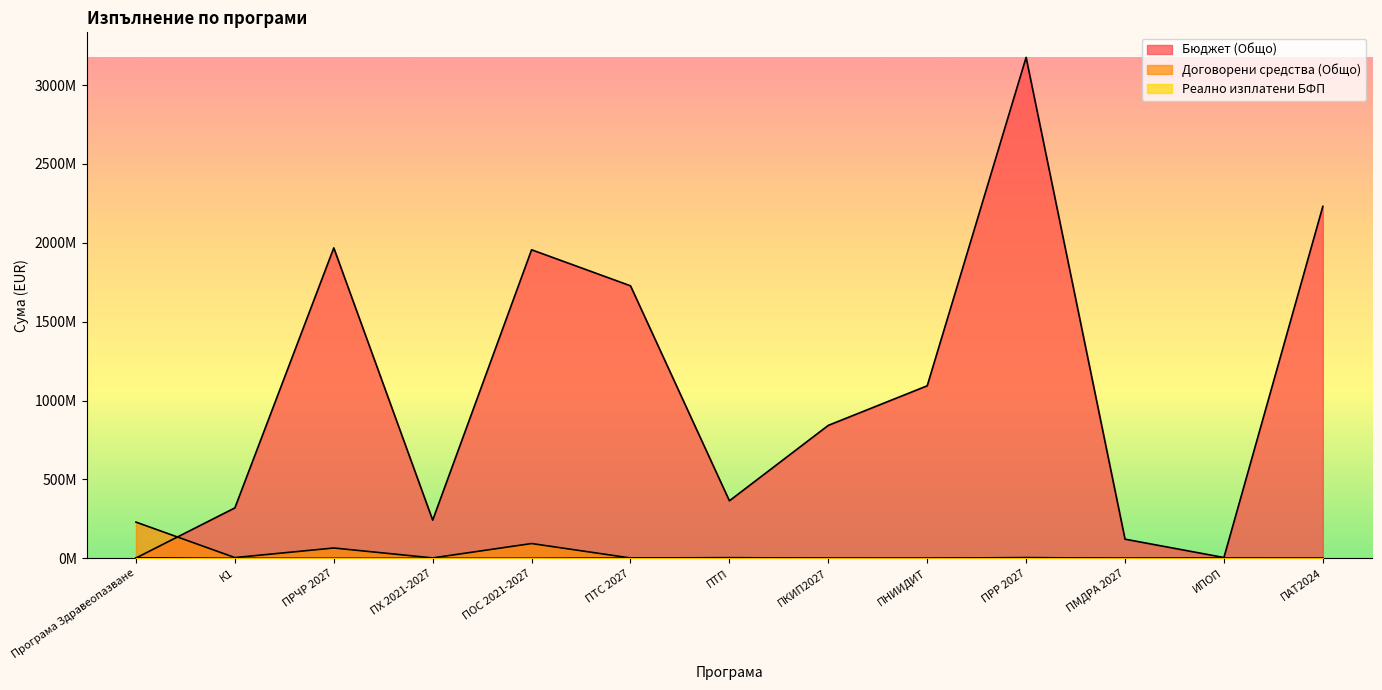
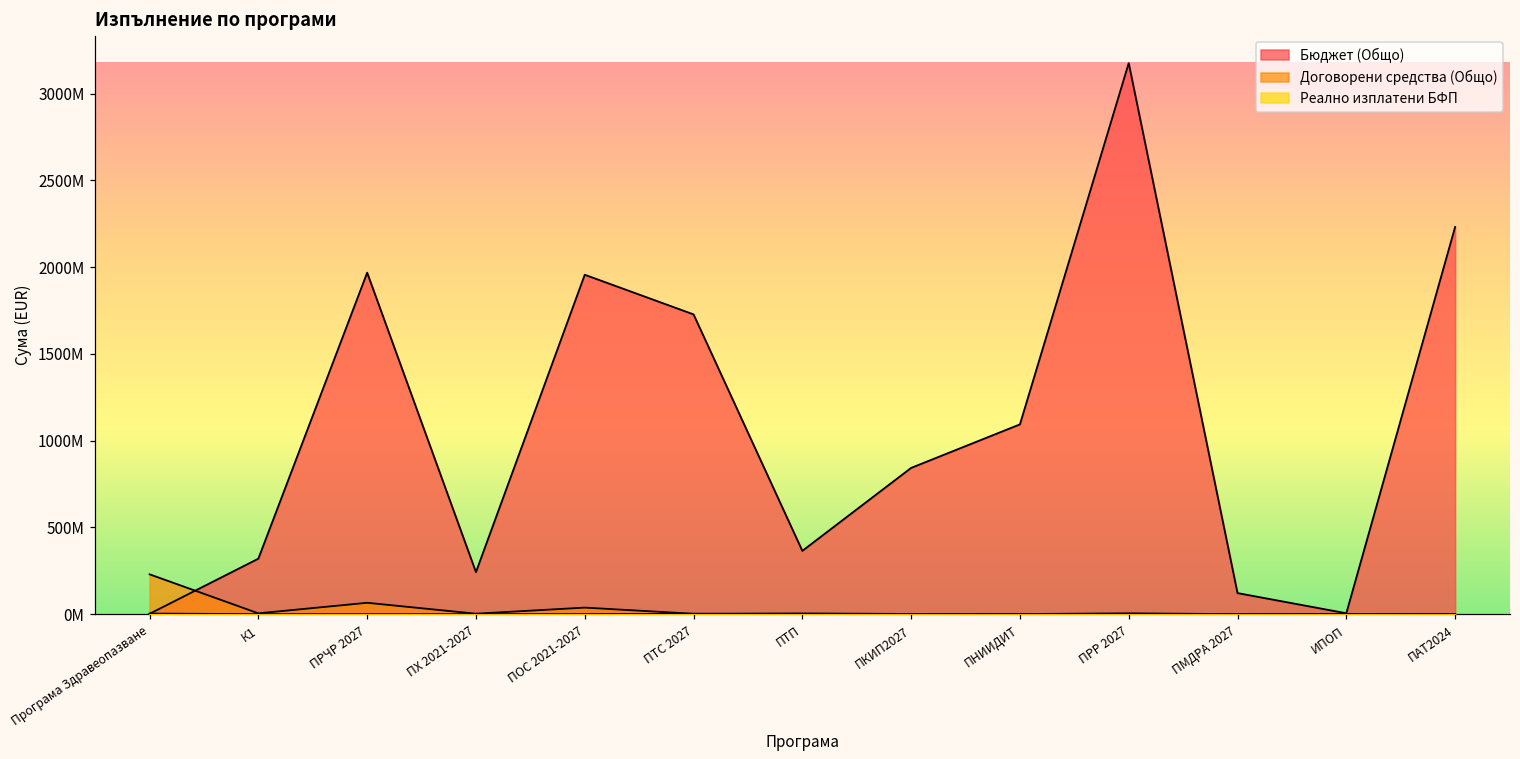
  {
    "Бюджет (Общо)": {
      "К1": 320000000,
      "ПРЧР 2027": 1970000000,
      "ПХ 2021-2027": 240000000,
      "ПОС 2021-2027": 1960000000,
      "ПТС 2027": 1730000000,
      "ПТП": 360000000,
      "ПКИП2027": 840000000,
      "ПНИИДИТ": 1090000000,
      "ПРР 2027": 3180000000,
      "ПМДРА 2027": 120000000,
      "ПАТ2024": 2230000000
    },
    "Договорени средства (Общо)": {
      "Програма Здравеопазване": 230000000,
      "ПРЧР 2027": 70000000,
-     "ПОС 2021-2027": 90000000
+     "ПОС 2021-2027": 40000000
    },
    "Реално изплатени БФП": {
      "ПРЧР 2027": 0,
      "ПОС 2021-2027": 0
    }
  }
